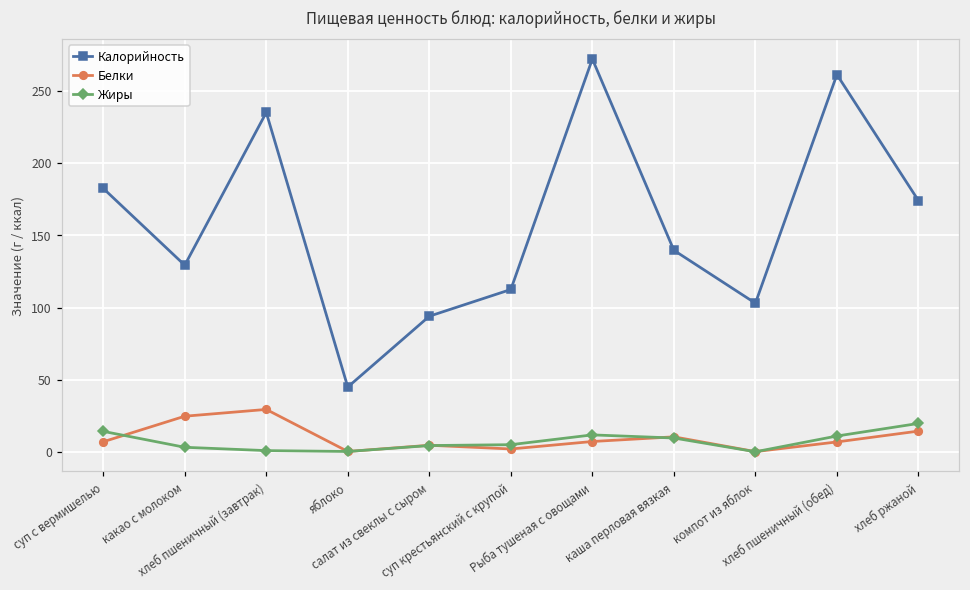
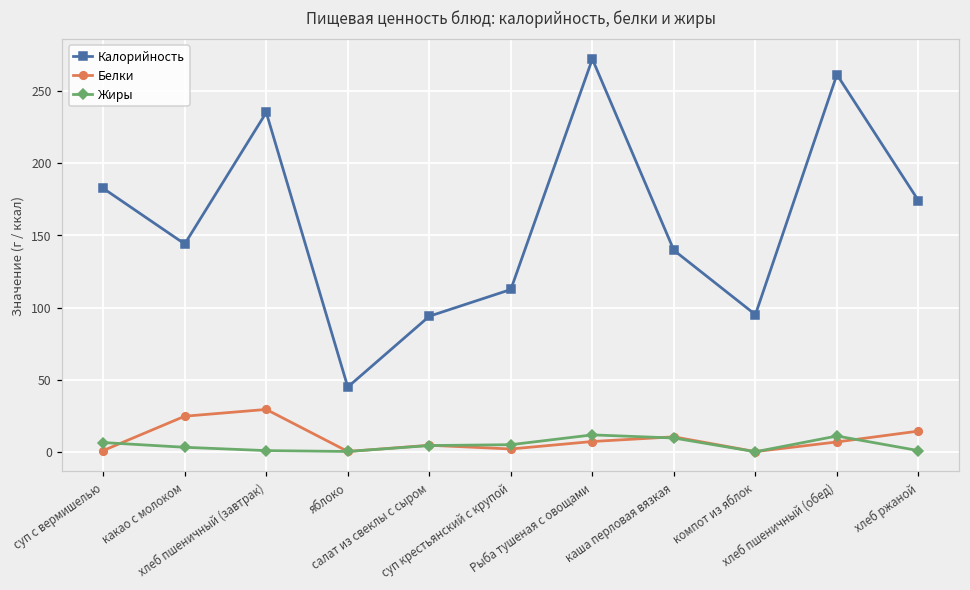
  {
    "Калорийность": {
      "суп с вермишелью": 183,
-     "какао с молоком": 129,
+     "какао с молоком": 144,
      "хлеб пшеничный (завтрак)": 235,
      "яблоко": 45,
      "салат из свеклы с сыром": 94,
      "суп крестьянский с крупой": 113,
      "Рыба тушеная с овощами": 272,
      "каша перловая вязкая": 140,
-     "компот из яблок": 103,
+     "компот из яблок": 95,
      "хлеб пшеничный (обед)": 261,
      "хлеб ржаной": 174
    },
    "Белки": {
-     "суп с вермишелью": 7,
+     "суп с вермишелью": 1,
      "какао с молоком": 25,
      "хлеб пшеничный (завтрак)": 30,
      "суп крестьянский с крупой": 2,
      "Рыба тушеная с овощами": 7,
      "хлеб пшеничный (обед)": 7,
      "хлеб ржаной": 15
    },
    "Жиры": {
-     "суп с вермишелью": 14,
+     "суп с вермишелью": 7,
      "какао с молоком": 3,
      "хлеб пшеничный (завтрак)": 1,
      "суп крестьянский с крупой": 5,
      "Рыба тушеная с овощами": 12,
      "хлеб пшеничный (обед)": 11,
-     "хлеб ржаной": 20
+     "хлеб ржаной": 1
    }
  }
